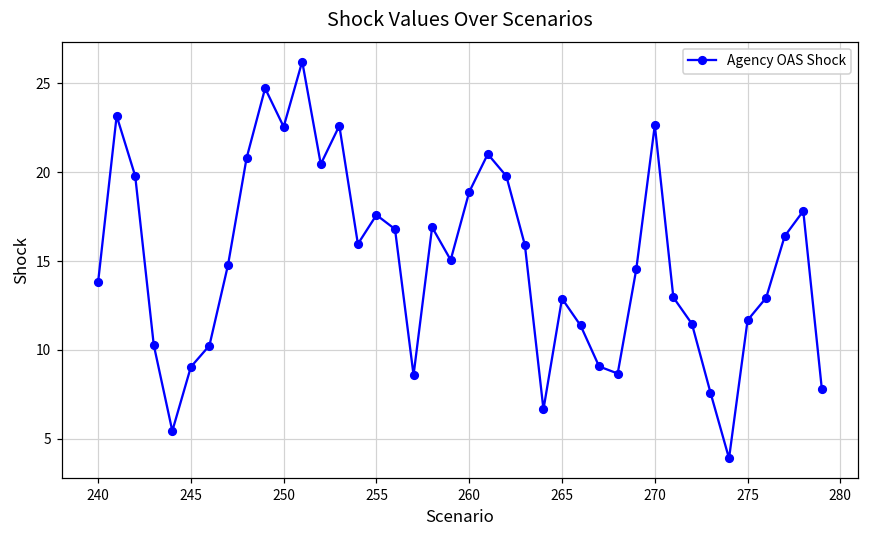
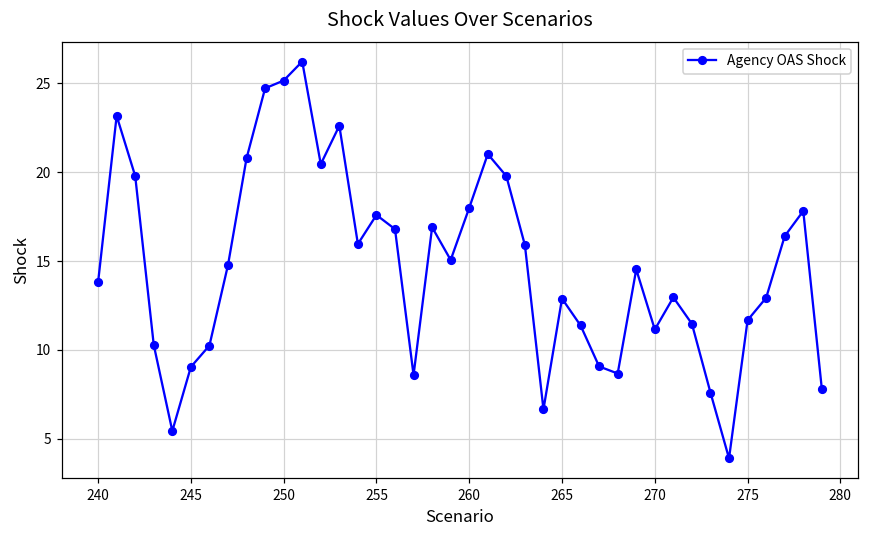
  {
    "240": 13.8,
    "245": 9.0,
-   "250": 22.5,
+   "250": 25.1,
    "255": 17.6,
-   "260": 18.9,
+   "260": 18.0,
    "265": 12.9,
-   "270": 22.6,
+   "270": 11.1,
    "275": 11.7
  }
